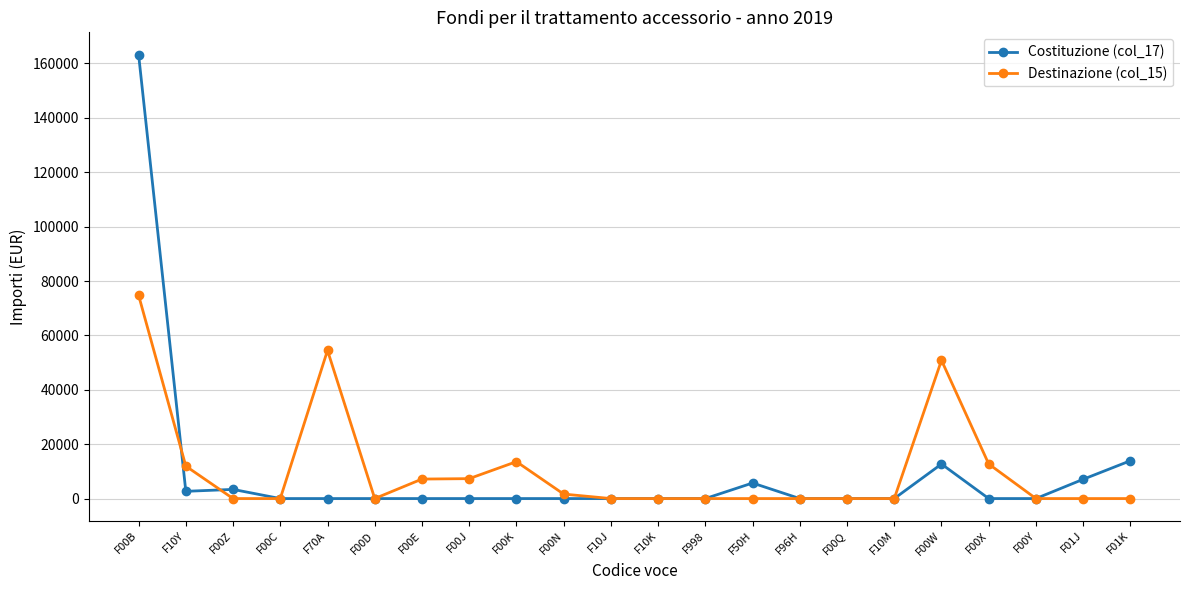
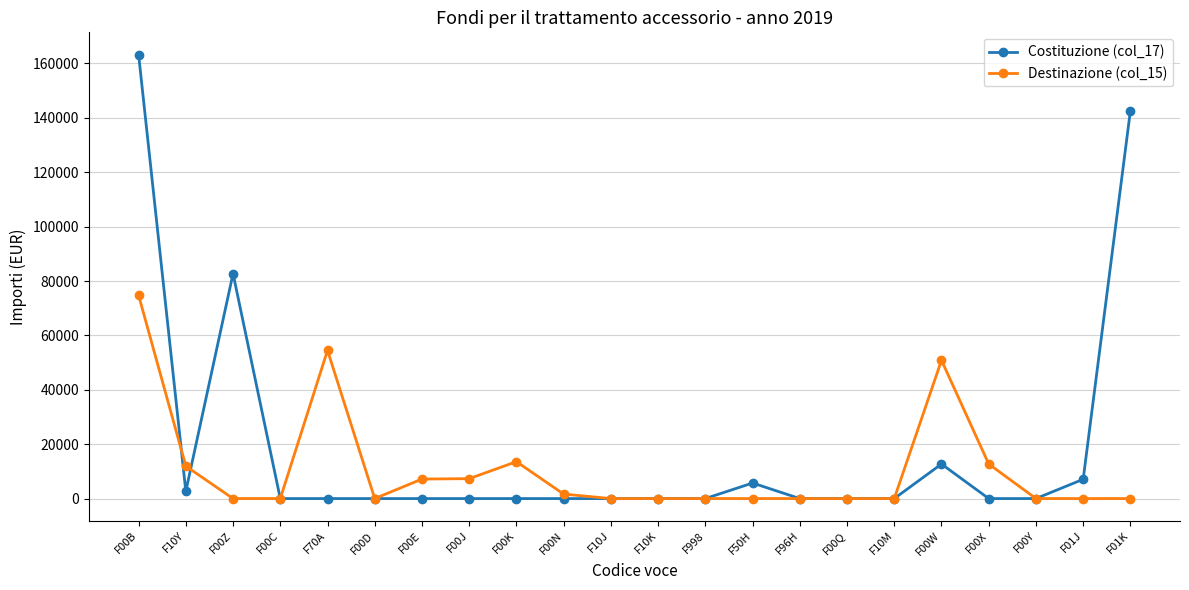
  {
    "Costituzione (col_17)": {
      "F00B": 163000,
      "F10Y": 3000,
-     "F00Z": 3000,
+     "F00Z": 83000,
      "F70A": 0,
      "F00E": 0,
      "F00J": 0,
      "F00K": 0,
      "F00N": 0,
      "F50H": 6000,
      "F00W": 13000,
      "F00X": 0,
      "F01J": 7000,
-     "F01K": 14000
+     "F01K": 143000
    },
    "Destinazione (col_15)": {
      "F00B": 75000,
      "F10Y": 12000,
      "F00Z": 0,
      "F70A": 54000,
      "F00E": 7000,
      "F00J": 7000,
      "F00K": 14000,
      "F00N": 2000,
      "F50H": 0,
      "F00W": 51000,
      "F00X": 13000,
      "F01J": 0,
      "F01K": 0
    }
  }
